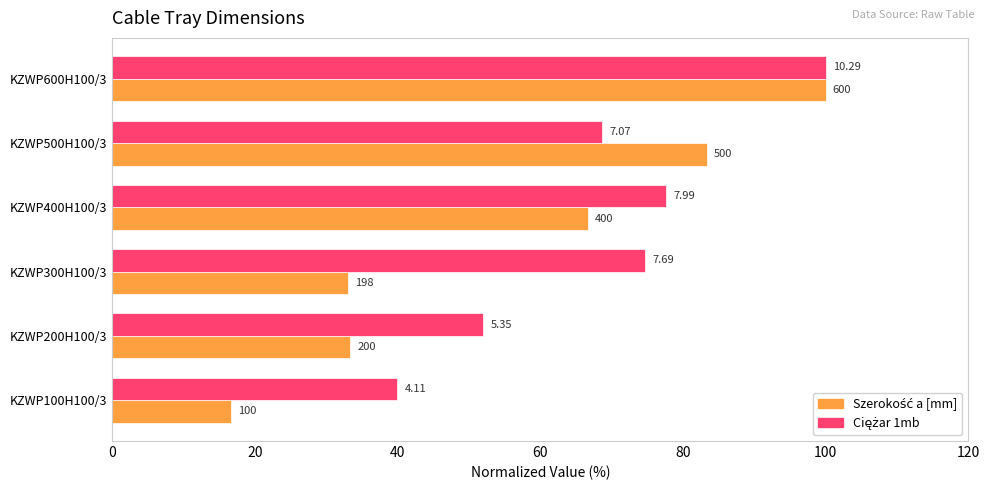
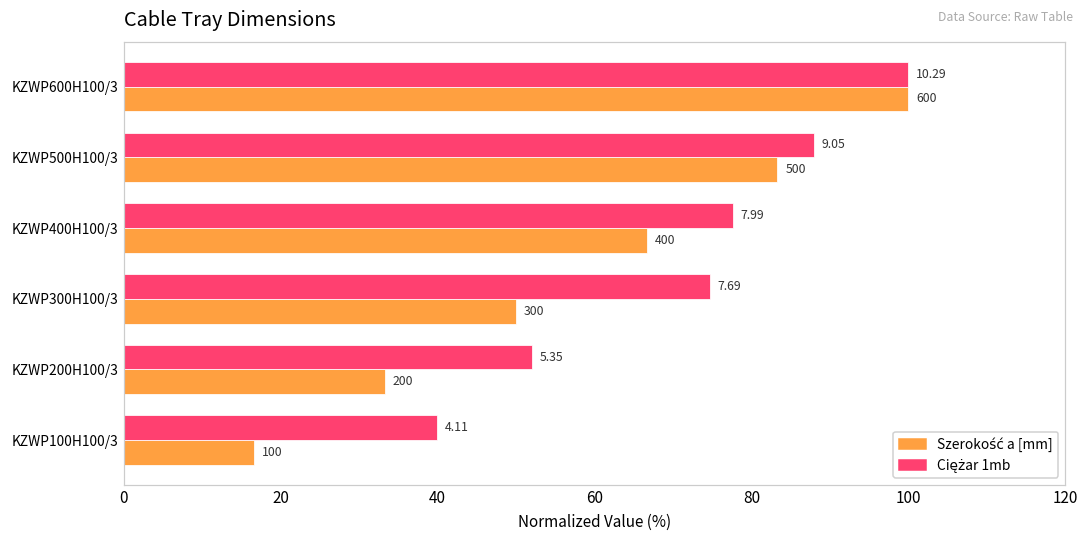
  {
    "Szerokość a [mm]": {
-     "KZWP300H100/3": 198
+     "KZWP300H100/3": 300
    },
    "Ciężar 1mb": {
-     "KZWP500H100/3": 7.07
+     "KZWP500H100/3": 9.05
    }
  }
